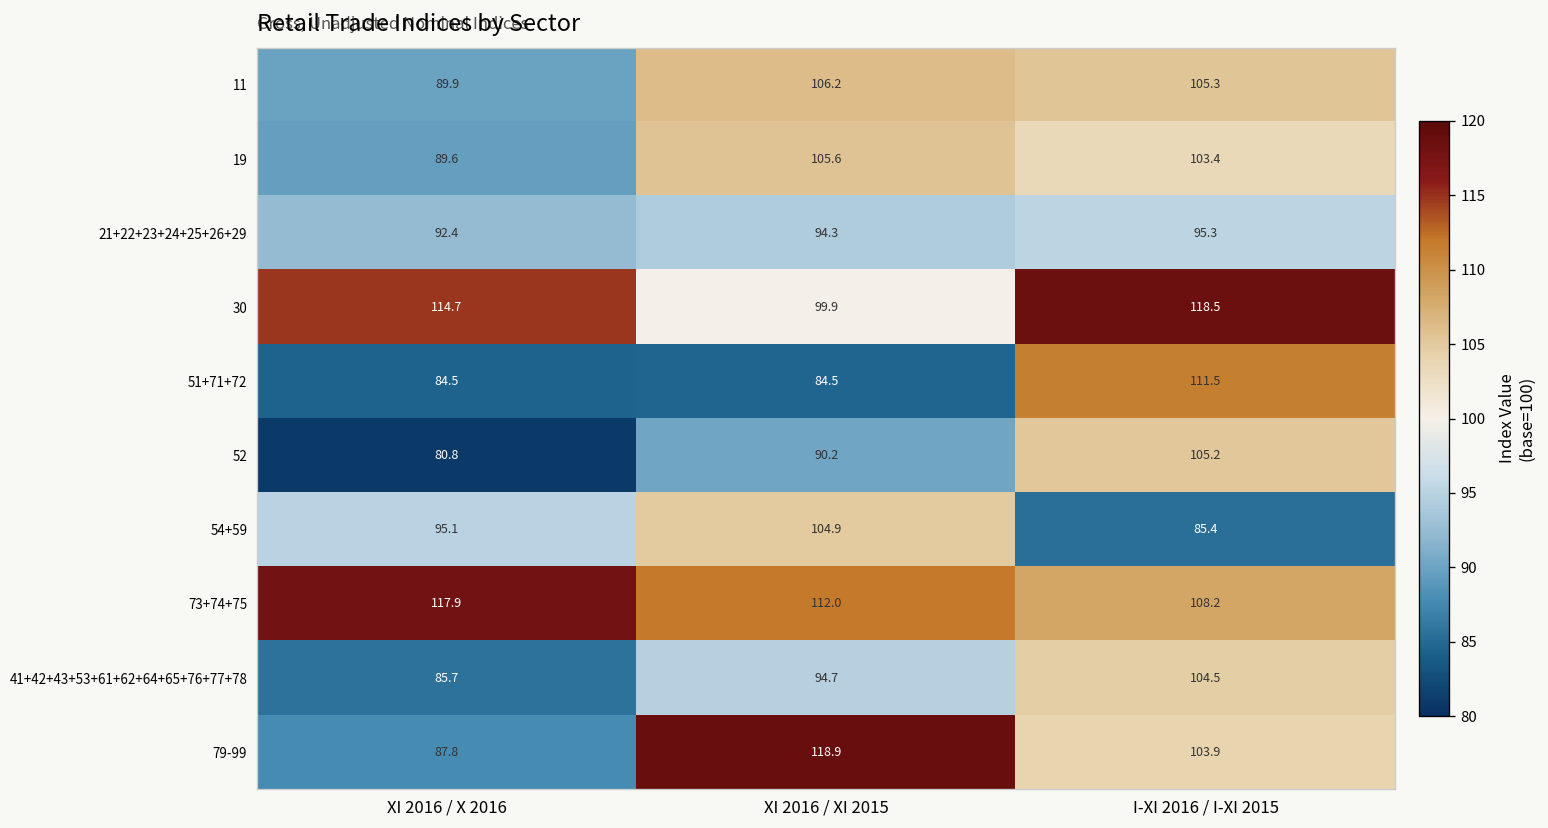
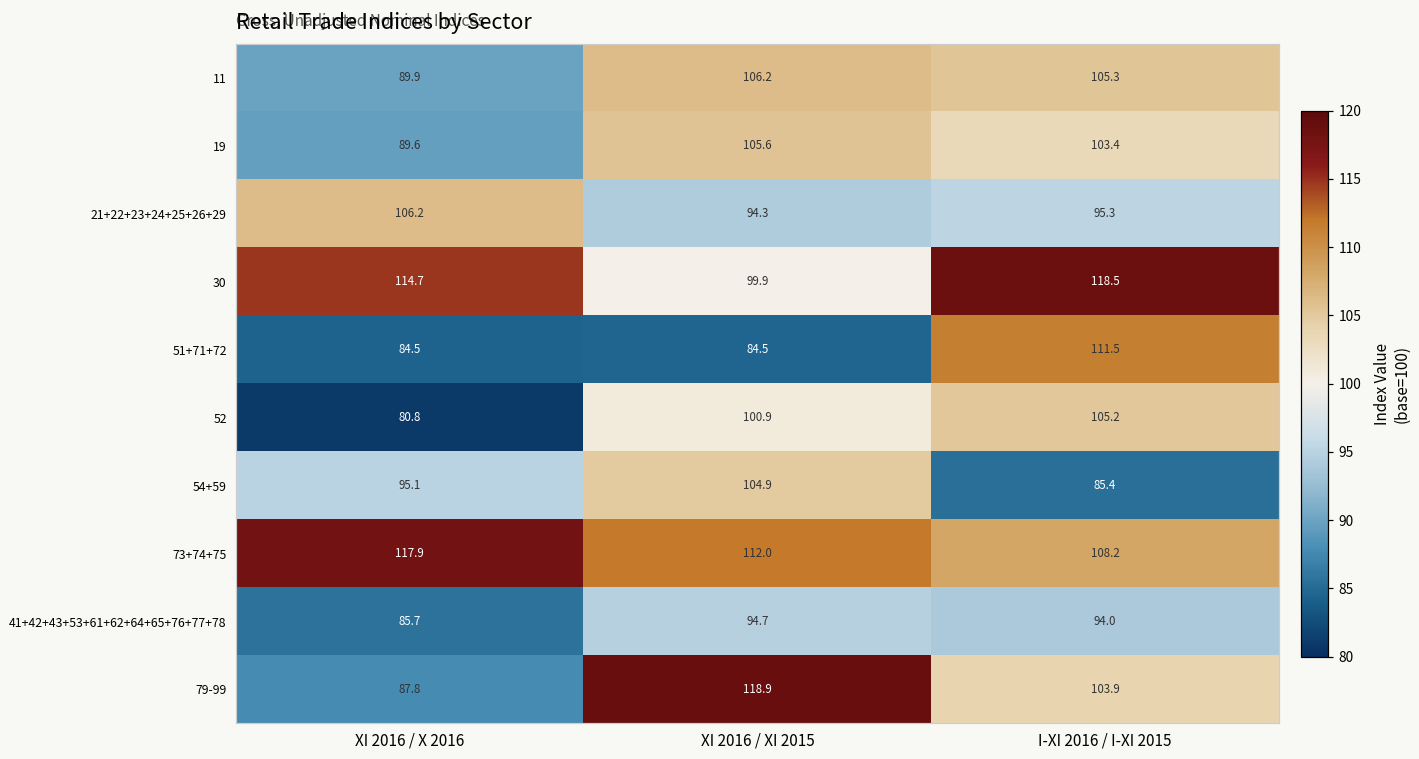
  {
    "11": {
      "XI 2016 / X 2016": 89.9,
      "XI 2016 / XI 2015": 106.2,
      "I-XI 2016 / I-XI 2015": 105.3
    },
    "19": {
      "XI 2016 / X 2016": 89.6,
      "XI 2016 / XI 2015": 105.6,
      "I-XI 2016 / I-XI 2015": 103.4
    },
    "21+22+23+24+25+26+29": {
-     "XI 2016 / X 2016": 92.4,
+     "XI 2016 / X 2016": 106.2,
      "XI 2016 / XI 2015": 94.3,
      "I-XI 2016 / I-XI 2015": 95.3
    },
    "30": {
      "XI 2016 / X 2016": 114.7,
      "XI 2016 / XI 2015": 99.9,
      "I-XI 2016 / I-XI 2015": 118.5
    },
    "51+71+72": {
      "XI 2016 / X 2016": 84.5,
      "XI 2016 / XI 2015": 84.5,
      "I-XI 2016 / I-XI 2015": 111.5
    },
    "52": {
      "XI 2016 / X 2016": 80.8,
-     "XI 2016 / XI 2015": 90.2,
+     "XI 2016 / XI 2015": 100.9,
      "I-XI 2016 / I-XI 2015": 105.2
    },
    "54+59": {
      "XI 2016 / X 2016": 95.1,
      "XI 2016 / XI 2015": 104.9,
      "I-XI 2016 / I-XI 2015": 85.4
    },
    "73+74+75": {
      "XI 2016 / X 2016": 117.9,
      "XI 2016 / XI 2015": 112.0,
      "I-XI 2016 / I-XI 2015": 108.2
    },
    "41+42+43+53+61+62+64+65+76+77+78": {
      "XI 2016 / X 2016": 85.7,
      "XI 2016 / XI 2015": 94.7,
-     "I-XI 2016 / I-XI 2015": 104.5
+     "I-XI 2016 / I-XI 2015": 94.0
    },
    "79-99": {
      "XI 2016 / X 2016": 87.8,
      "XI 2016 / XI 2015": 118.9,
      "I-XI 2016 / I-XI 2015": 103.9
    }
  }
